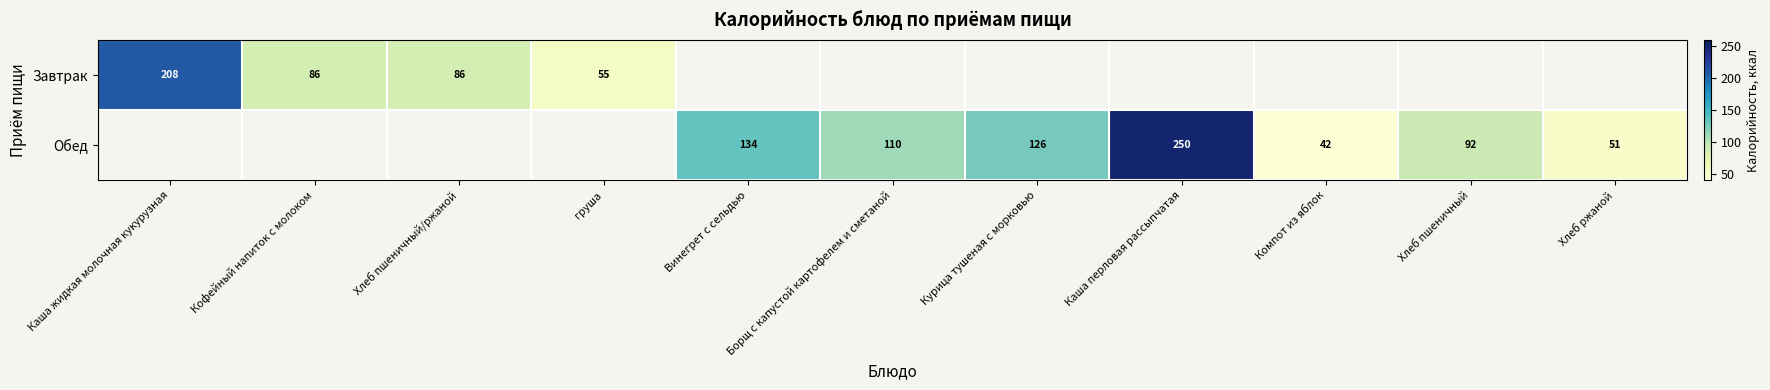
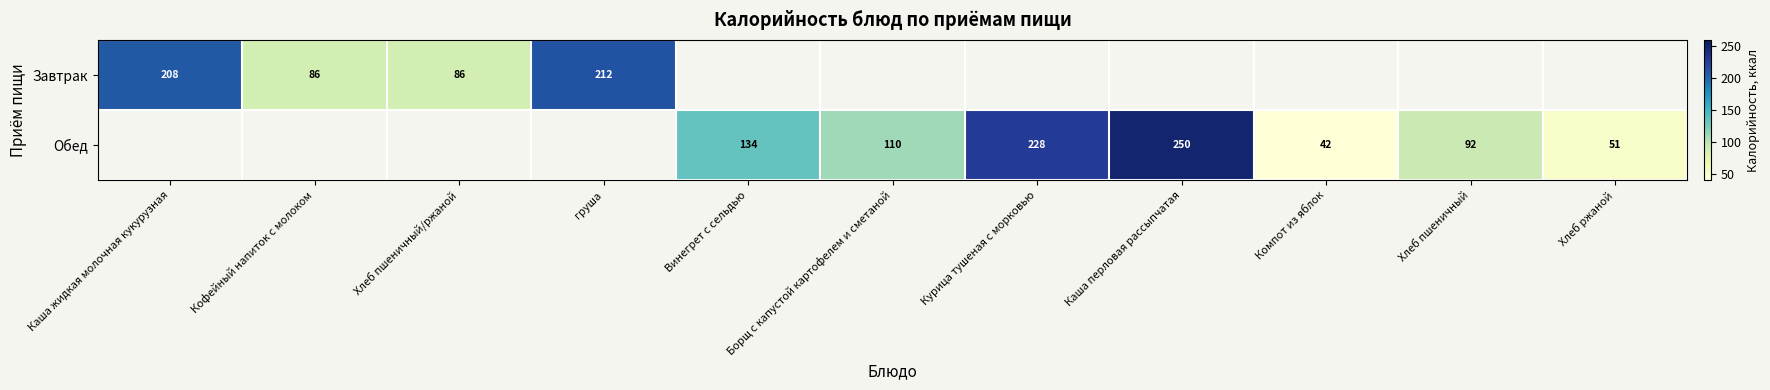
  {
    "Завтрак": {
      "Каша жидкая молочная кукурузная": 208,
      "Кофейный напиток с молоком": 86,
      "Хлеб пшеничный/ржаной": 86,
-     "груша": 55
+     "груша": 212
    },
    "Обед": {
      "Винегрет с сельдью": 134,
      "Борщ с капустой картофелем и сметаной": 110,
-     "Курица тушеная с морковью": 126,
+     "Курица тушеная с морковью": 228,
      "Каша перловая рассыпчатая": 250,
      "Компот из яблок": 42,
      "Хлеб пшеничный": 92,
      "Хлеб ржаной": 51
    }
  }
